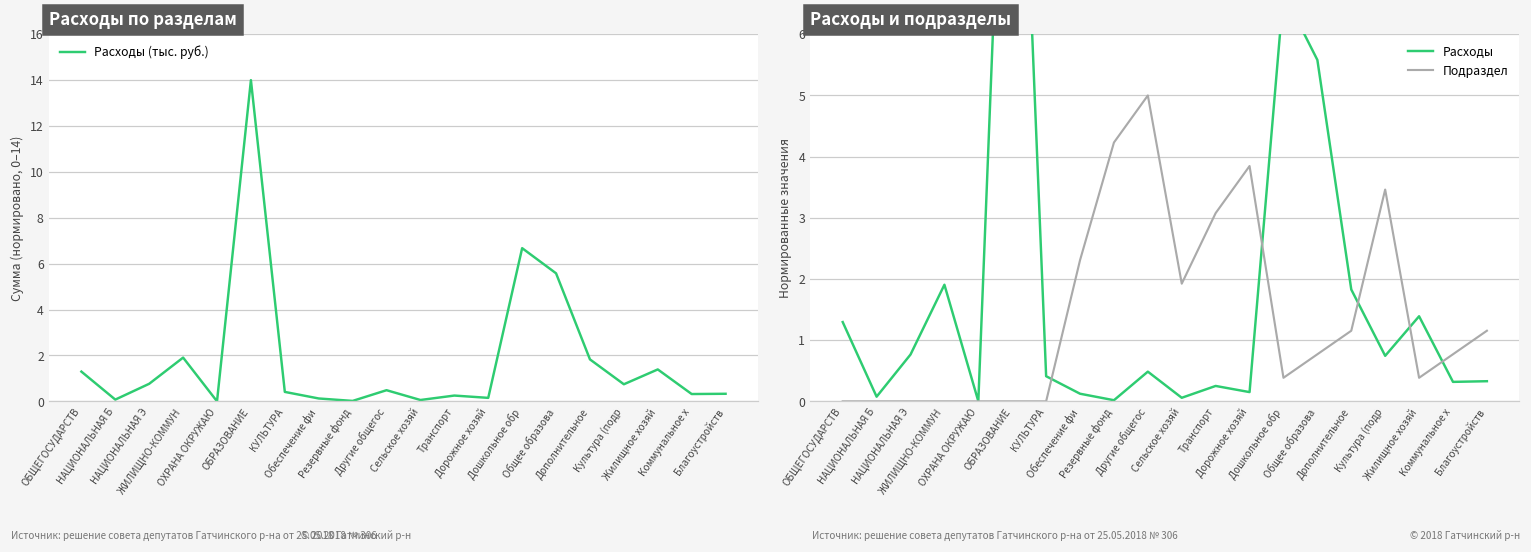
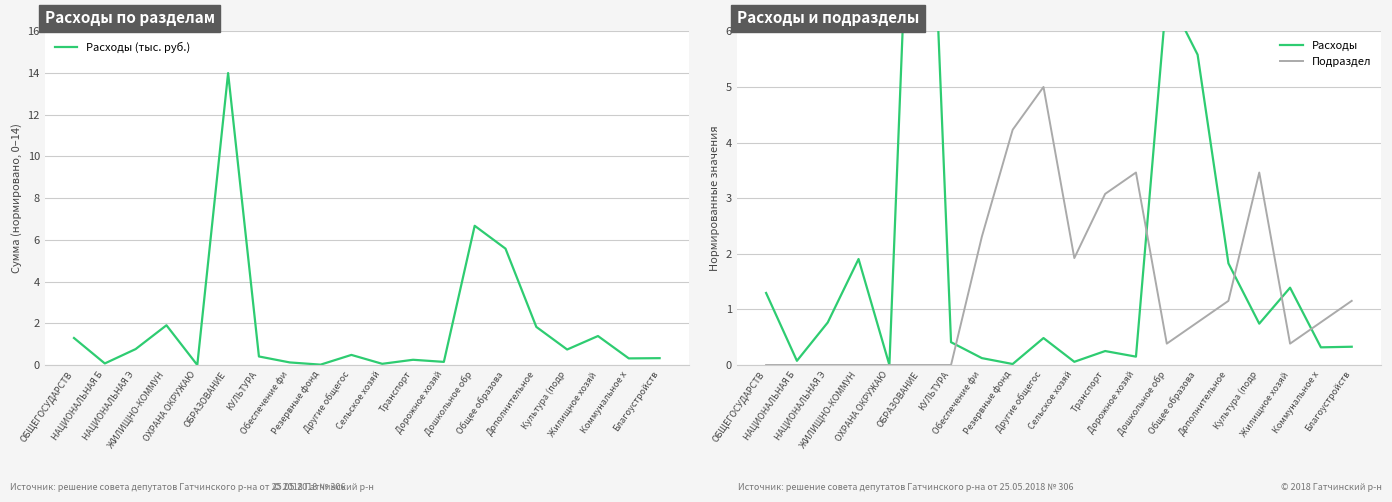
  {
    "Расходы по разделам": {
      "ОБЩЕГОСУДАРСТВ": 1.3,
      "НАЦИОНАЛЬНАЯ Б": 0.1,
      "НАЦИОНАЛЬНАЯ Э": 0.8,
      "ЖИЛИЩНО-КОММУН": 1.9,
      "ОХРАНА ОКРУЖАЮ": 0.0,
      "ОБРАЗОВАНИЕ": 14.0,
      "КУЛЬТУРА": 0.4,
      "Обеспечение фи": 0.1,
      "Резервные фонд": 0.0,
      "Другие общегос": 0.5,
      "Сельское хозяй": 0.1,
      "Транспорт": 0.3,
      "Дорожное хозяй": 0.2,
      "Дошкольное обр": 6.7,
      "Общее образова": 5.6,
      "Дополнительное": 1.8,
      "Культура (подр": 0.7,
      "Жилищное хозяй": 1.4,
      "Коммунальное х": 0.3,
      "Благоустройств": 0.3
    },
    "Расходы и подразделы": {
      "Расходы": {
        "ОБЩЕГОСУДАРСТВ": 1.3,
        "НАЦИОНАЛЬНАЯ Б": 0.1,
        "НАЦИОНАЛЬНАЯ Э": 0.8,
        "ЖИЛИЩНО-КОММУН": 1.9,
        "КУЛЬТУРА": 0.4,
        "Обеспечение фи": 0.1,
        "Резервные фонд": 0.0,
        "Другие общегос": 0.5,
        "Сельское хозяй": 0.1,
        "Транспорт": 0.3,
        "Дорожное хозяй": 0.2,
        "Общее образова": 5.6,
        "Дополнительное": 1.8,
        "Культура (подр": 0.7,
        "Жилищное хозяй": 1.4,
        "Коммунальное х": 0.3,
        "Благоустройств": 0.3
      },
      "Подраздел": {
        "ОБЩЕГОСУДАРСТВ": 0.0,
        "НАЦИОНАЛЬНАЯ Б": 0.0,
        "НАЦИОНАЛЬНАЯ Э": 0.0,
        "ЖИЛИЩНО-КОММУН": 0.0,
        "ОБРАЗОВАНИЕ": 0.0,
        "КУЛЬТУРА": 0.0,
        "Обеспечение фи": 2.3,
        "Резервные фонд": 4.2,
        "Другие общегос": 5.0,
        "Сельское хозяй": 1.9,
        "Транспорт": 3.1,
-       "Дорожное хозяй": 3.8,
+       "Дорожное хозяй": 3.5,
        "Дошкольное обр": 0.4,
        "Общее образова": 0.8,
        "Дополнительное": 1.2,
        "Культура (подр": 3.5,
        "Жилищное хозяй": 0.4,
        "Коммунальное х": 0.8,
        "Благоустройств": 1.2
      }
    }
  }
